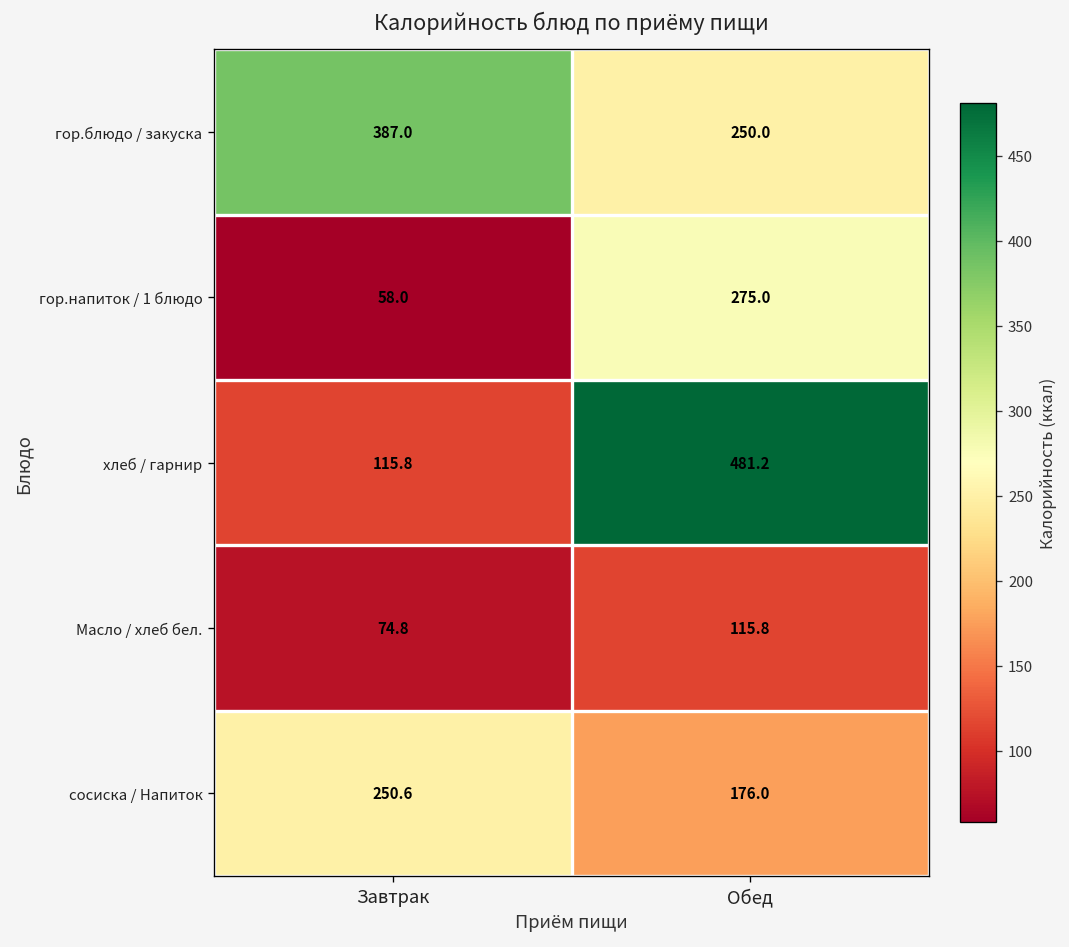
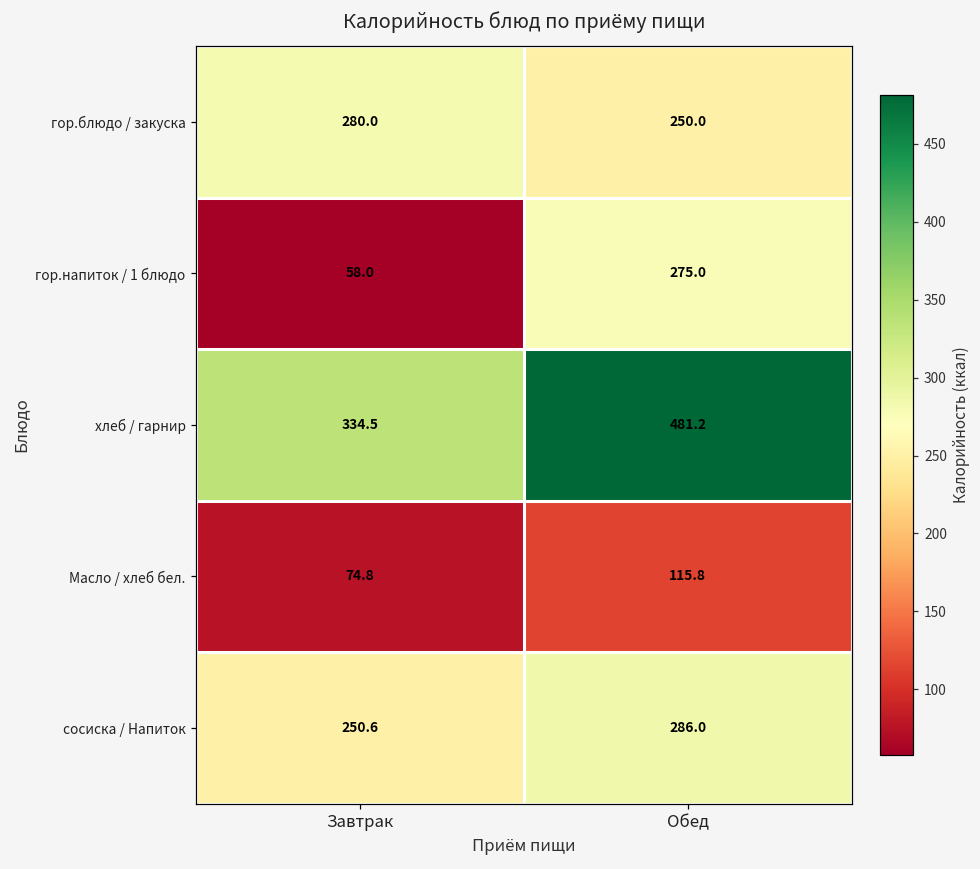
  {
    "гор.блюдо / закуска": {
-     "Завтрак": 387.0,
+     "Завтрак": 280.0,
      "Обед": 250.0
    },
    "гор.напиток / 1 блюдо": {
      "Завтрак": 58.0,
      "Обед": 275.0
    },
    "хлеб / гарнир": {
-     "Завтрак": 115.8,
+     "Завтрак": 334.5,
      "Обед": 481.2
    },
    "Масло / хлеб бел.": {
      "Завтрак": 74.8,
      "Обед": 115.8
    },
    "сосиска / Напиток": {
      "Завтрак": 250.6,
-     "Обед": 176.0
+     "Обед": 286.0
    }
  }
